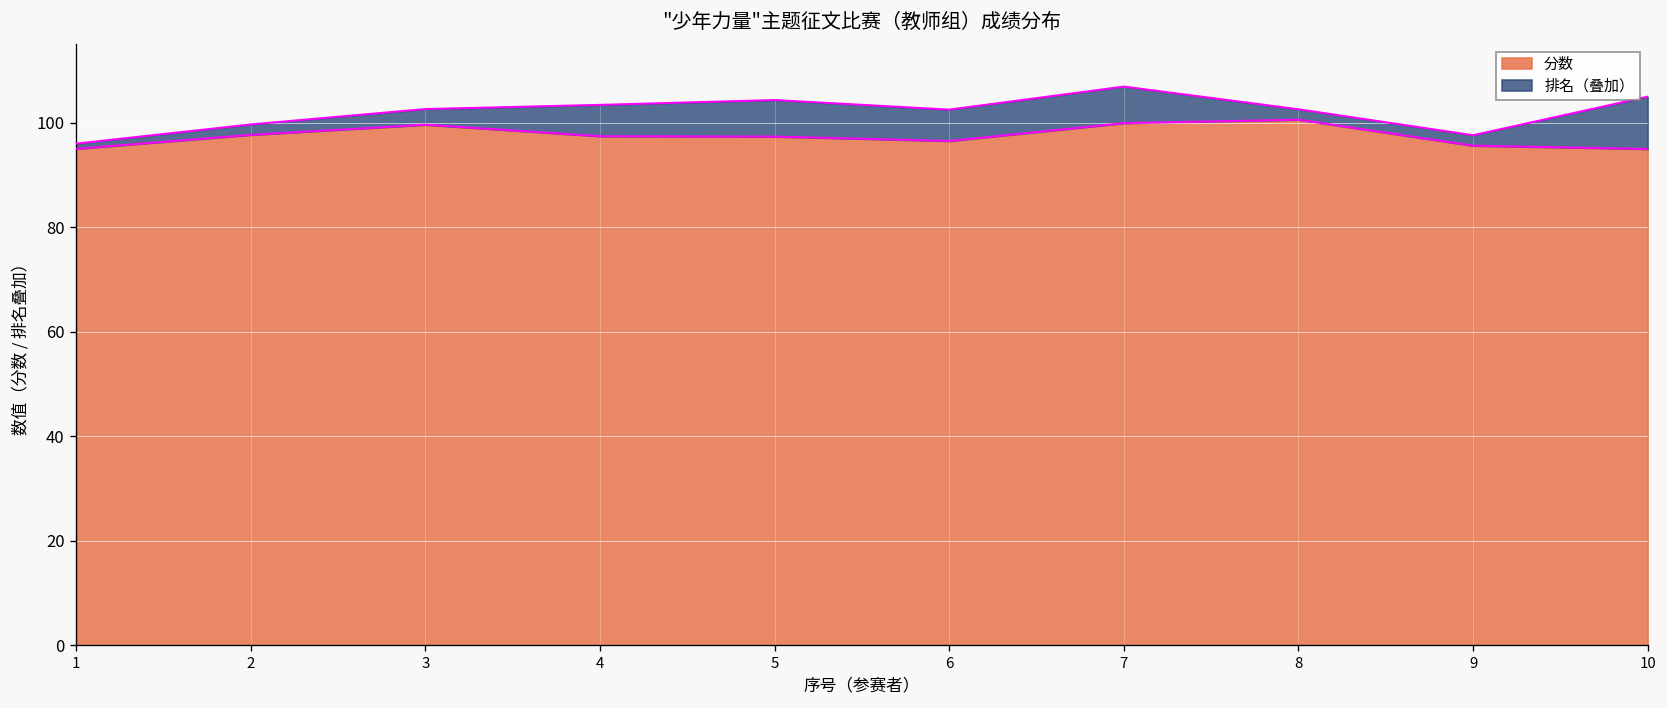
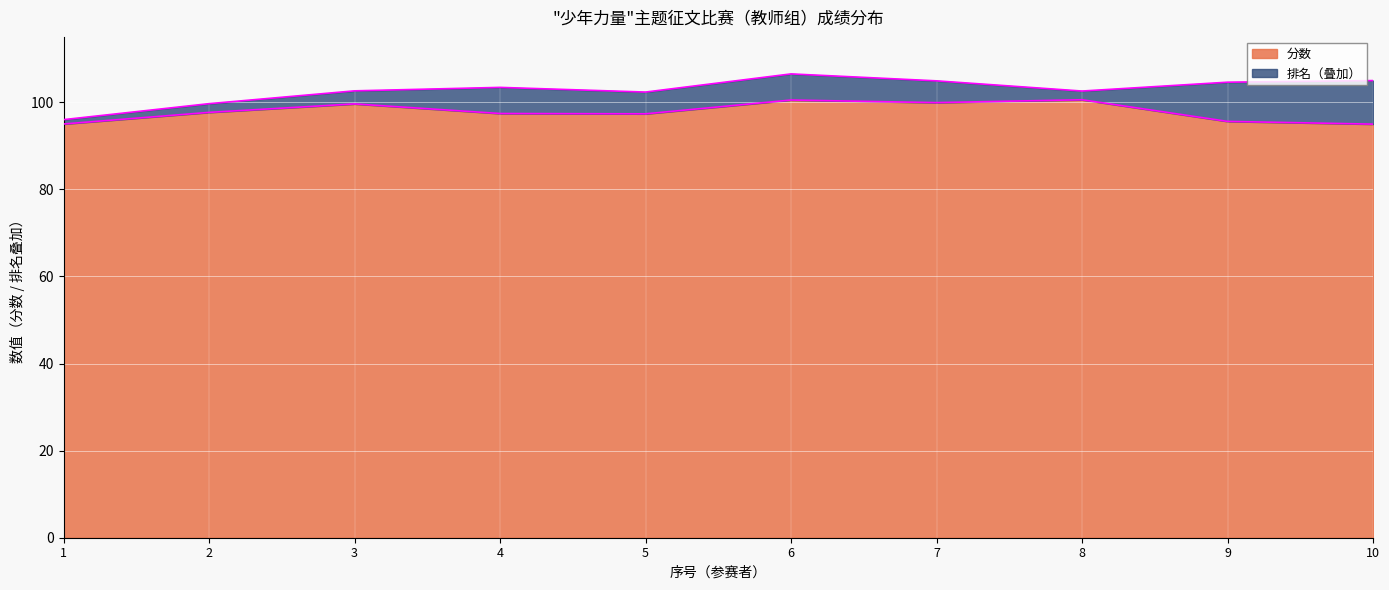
  {
    "分数": {
      "1": 95,
      "2": 98,
      "3": 100,
      "4": 97,
      "5": 97,
-     "6": 97,
+     "6": 101,
      "7": 100,
      "8": 101,
      "9": 96,
      "10": 95
    },
    "排名（叠加）": {
      "1": 1,
      "2": 2,
      "3": 3,
      "4": 6,
-     "5": 7,
+     "5": 5,
      "6": 6,
-     "7": 7,
+     "7": 5,
      "8": 2,
-     "9": 2,
+     "9": 9,
      "10": 10
    }
  }
